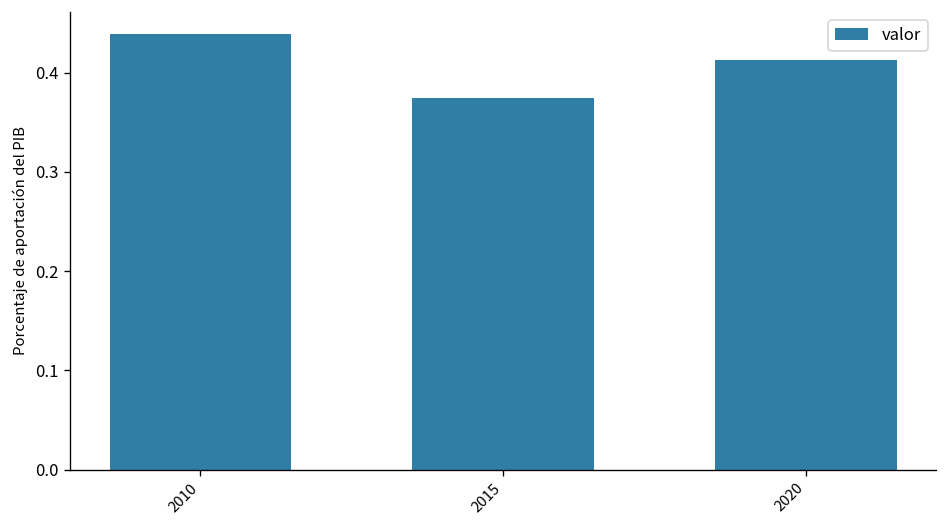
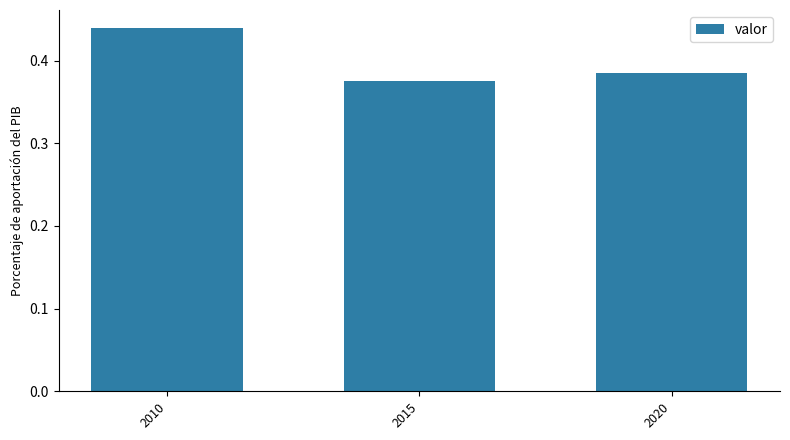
  {
    "2010": 0.44,
    "2015": 0.37,
-   "2020": 0.41
+   "2020": 0.39
  }
